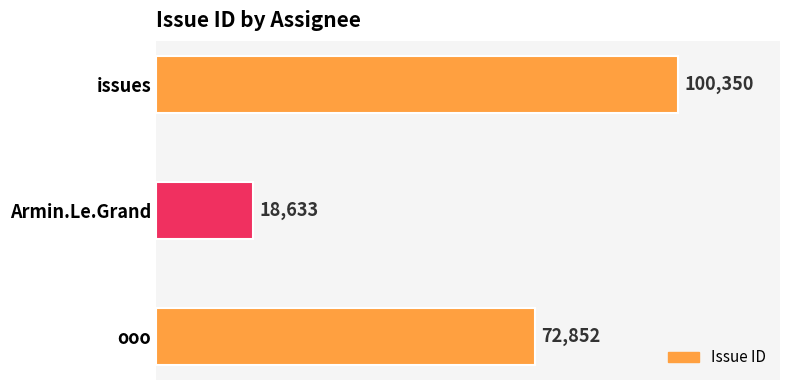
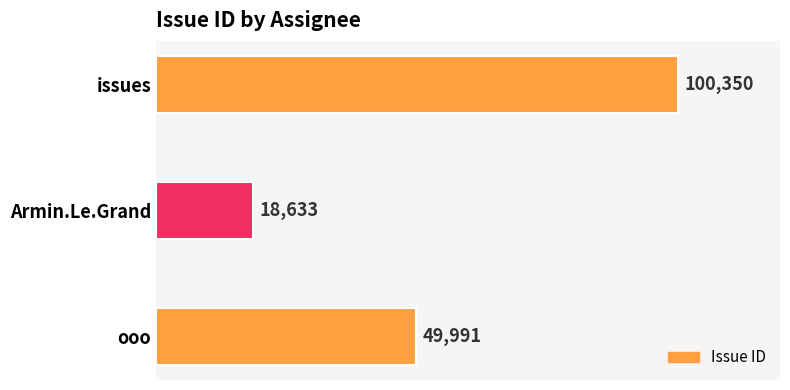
  {
    "issues": "100,350",
    "Armin.Le.Grand": "18,633",
-   "ooo": "72,852"
+   "ooo": "49,991"
  }
